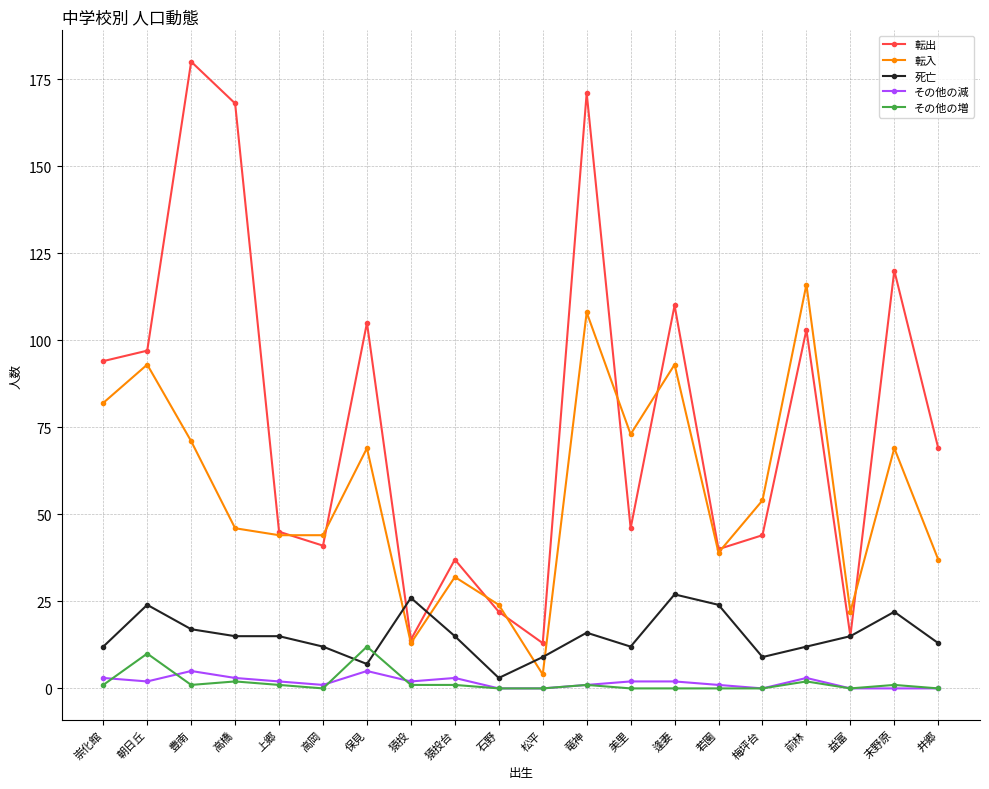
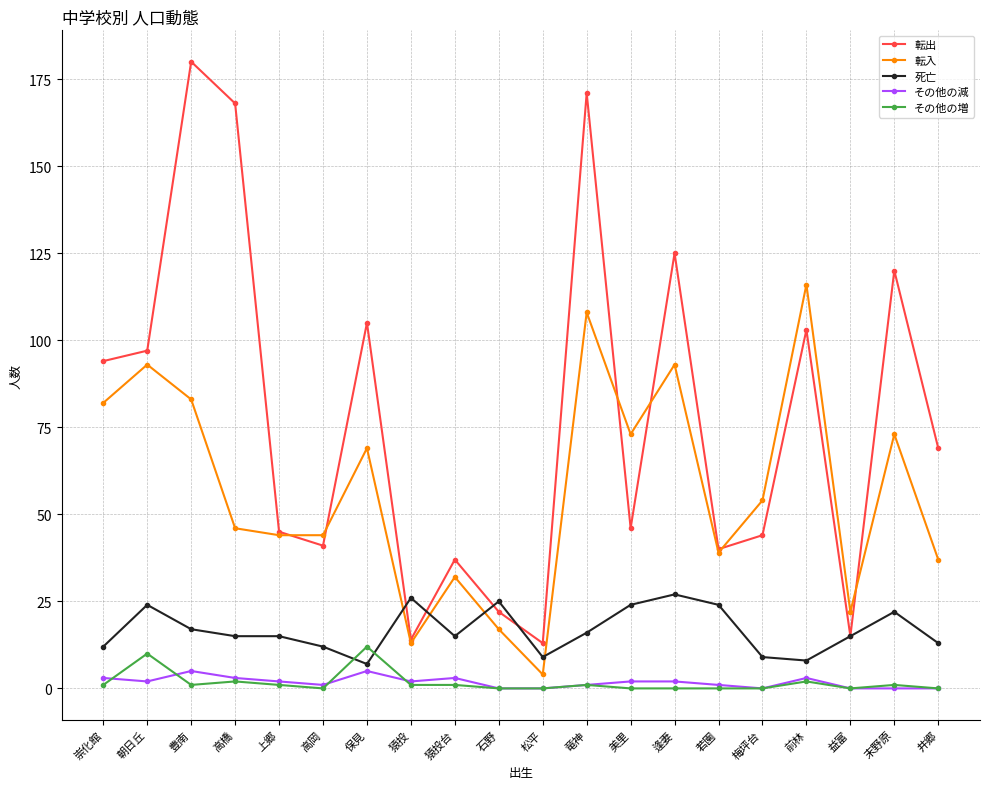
  {
    "転出": {
      "崇化館": 94,
      "朝日丘": 97,
      "豊南": 180,
      "高橋": 168,
      "上郷": 45,
      "高岡": 41,
      "保見": 105,
      "猿投": 14,
      "猿投台": 37,
      "石野": 22,
      "松平": 13,
      "竜神": 171,
      "美里": 46,
-     "逢妻": 110,
+     "逢妻": 125,
      "若園": 40,
      "梅坪台": 44,
      "前林": 103,
      "末野原": 120,
      "井郷": 69
    },
    "転入": {
      "崇化館": 82,
      "朝日丘": 93,
-     "豊南": 71,
+     "豊南": 83,
      "高橋": 46,
      "上郷": 44,
      "高岡": 44,
      "保見": 69,
      "猿投": 13,
      "猿投台": 32,
-     "石野": 24,
+     "石野": 17,
      "松平": 4,
      "竜神": 108,
      "美里": 73,
      "逢妻": 93,
      "若園": 39,
      "梅坪台": 54,
      "前林": 116,
      "益富": 22,
-     "末野原": 69,
+     "末野原": 73,
      "井郷": 37
    },
    "死亡": {
      "崇化館": 12,
      "朝日丘": 24,
      "豊南": 17,
      "高橋": 15,
      "上郷": 15,
      "高岡": 12,
      "保見": 7,
      "猿投": 26,
      "猿投台": 15,
-     "石野": 3,
+     "石野": 25,
      "松平": 9,
      "竜神": 16,
-     "美里": 12,
+     "美里": 24,
      "逢妻": 27,
      "若園": 24,
      "梅坪台": 9,
-     "前林": 12,
+     "前林": 8,
      "末野原": 22,
      "井郷": 13
    },
    "その他の減": {
      "崇化館": 3,
      "朝日丘": 2,
      "豊南": 5,
      "高橋": 3,
      "上郷": 2,
      "高岡": 1,
      "保見": 5,
      "猿投": 2,
      "猿投台": 3,
      "美里": 2,
      "逢妻": 2,
      "若園": 1,
      "前林": 3,
      "末野原": 0
    },
    "その他の増": {
      "崇化館": 1,
      "朝日丘": 10,
      "豊南": 1,
      "高橋": 2,
      "上郷": 1,
      "高岡": 0,
      "保見": 12,
      "猿投": 1,
      "猿投台": 1,
      "美里": 0,
      "逢妻": 0,
      "若園": 0,
      "前林": 2,
      "末野原": 1
    }
  }
